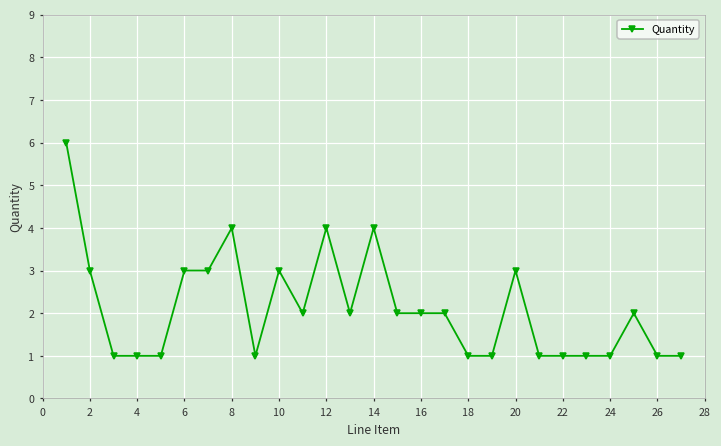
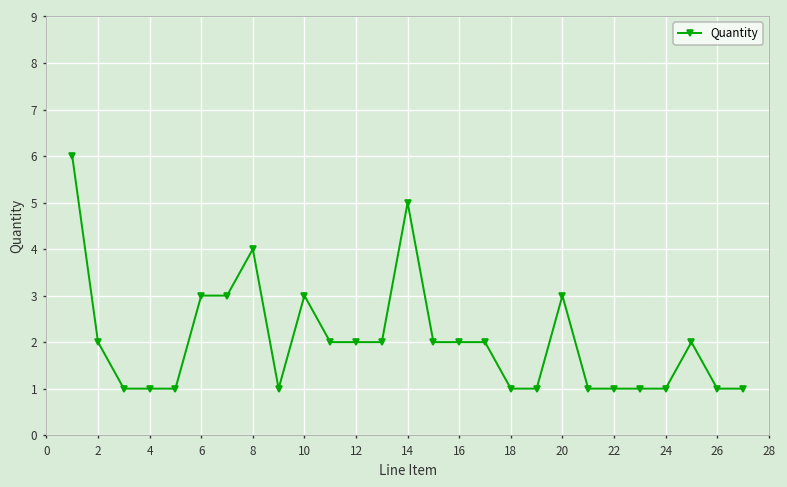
  {
-   "2": 3,
+   "2": 2,
    "4": 1,
    "6": 3,
    "8": 4,
    "10": 3,
-   "12": 4,
-   "14": 4,
+   "12": 2,
+   "14": 5,
    "16": 2,
    "18": 1,
    "20": 3,
    "22": 1,
    "24": 1,
    "26": 1
  }
